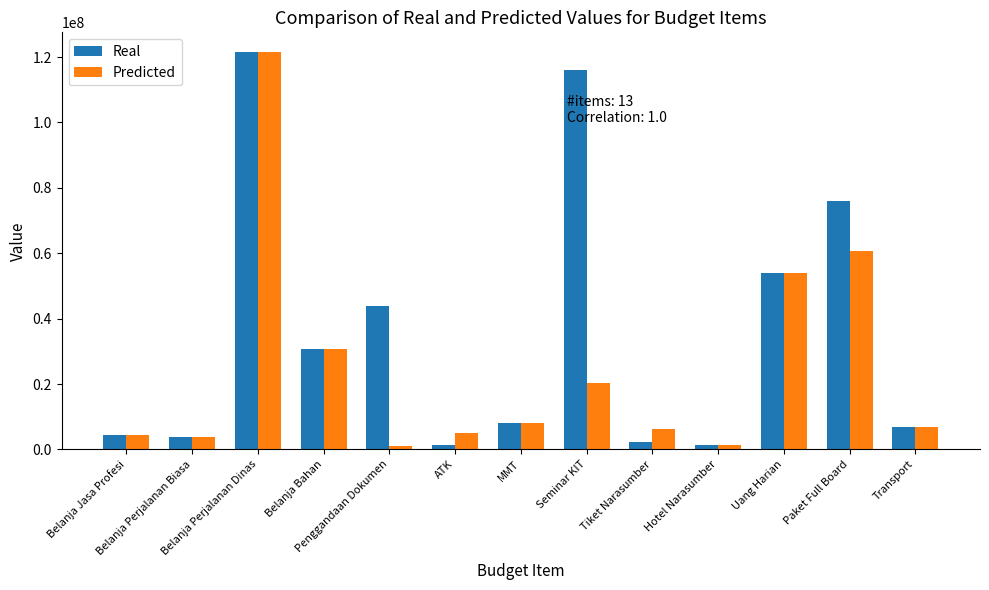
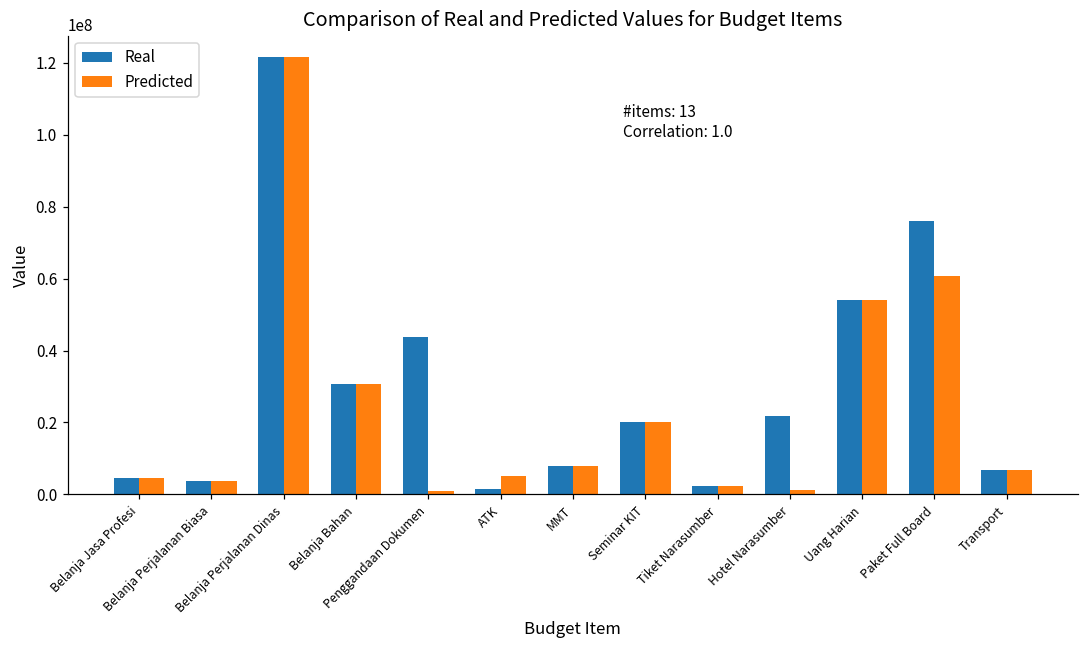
  {
    "Real": {
      "Belanja Jasa Profesi": 5000000,
      "Belanja Perjalanan Biasa": 4000000,
      "Belanja Perjalanan Dinas": 122000000,
      "Belanja Bahan": 31000000,
      "Penggandaan Dokumen": 44000000,
      "ATK": 2000000,
      "MMT": 8000000,
-     "Seminar KIT": 116000000,
+     "Seminar KIT": 20000000,
      "Tiket Narasumber": 2000000,
-     "Hotel Narasumber": 1000000,
+     "Hotel Narasumber": 22000000,
      "Uang Harian": 54000000,
      "Paket Full Board": 76000000,
      "Transport": 7000000
    },
    "Predicted": {
      "Belanja Jasa Profesi": 5000000,
      "Belanja Perjalanan Biasa": 4000000,
      "Belanja Perjalanan Dinas": 122000000,
      "Belanja Bahan": 31000000,
      "Penggandaan Dokumen": 1000000,
      "ATK": 5000000,
      "MMT": 8000000,
      "Seminar KIT": 20000000,
-     "Tiket Narasumber": 6000000,
+     "Tiket Narasumber": 2000000,
      "Hotel Narasumber": 1000000,
      "Uang Harian": 54000000,
      "Paket Full Board": 61000000,
      "Transport": 7000000
    }
  }
